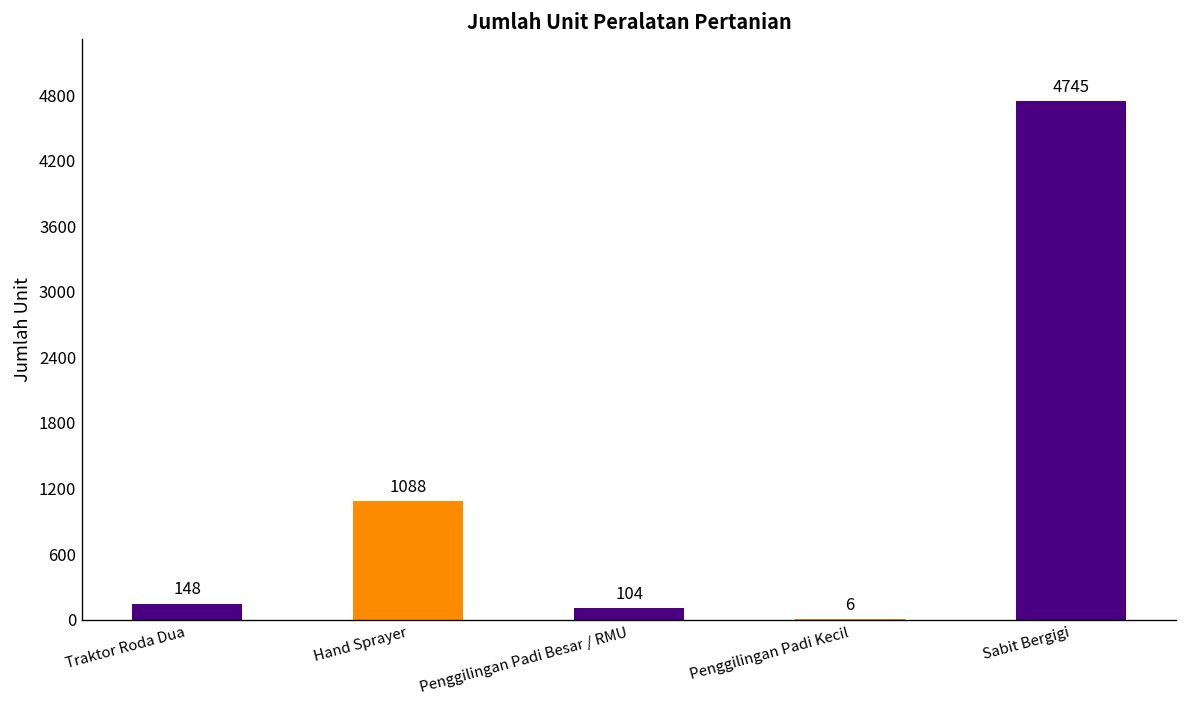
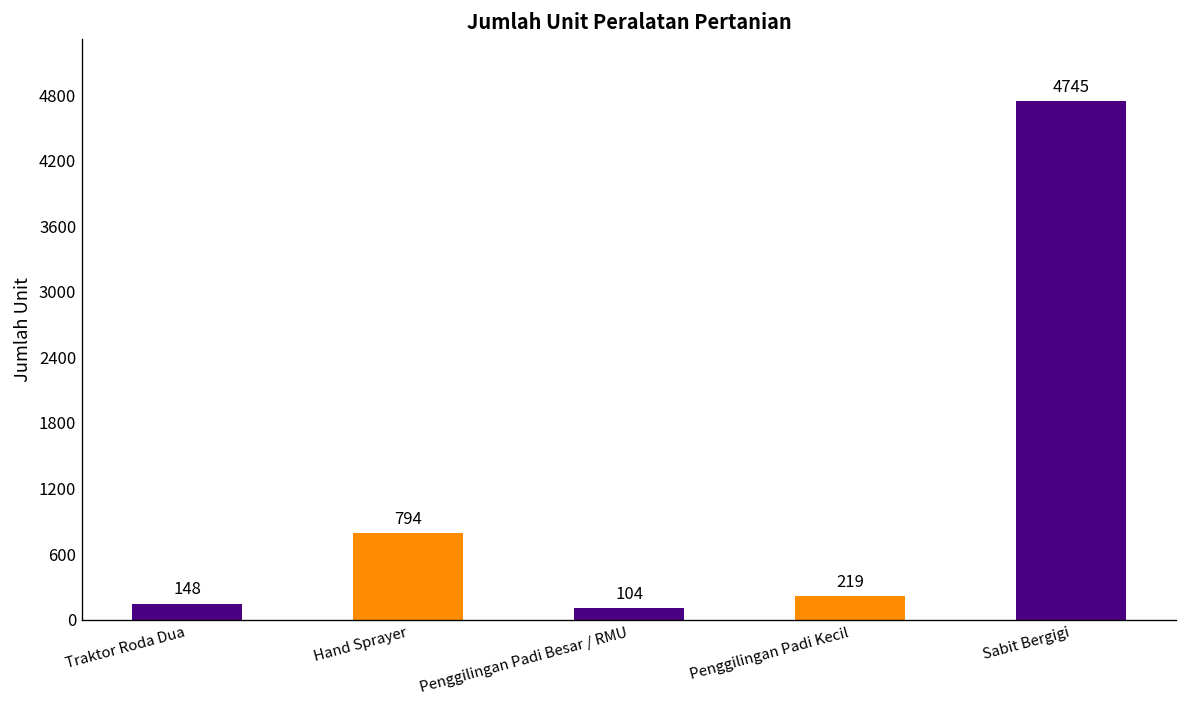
  {
    "Traktor Roda Dua": 148,
-   "Hand Sprayer": 1088,
+   "Hand Sprayer": 794,
    "Penggilingan Padi Besar / RMU": 104,
-   "Penggilingan Padi Kecil": 6,
+   "Penggilingan Padi Kecil": 219,
    "Sabit Bergigi": 4745
  }
